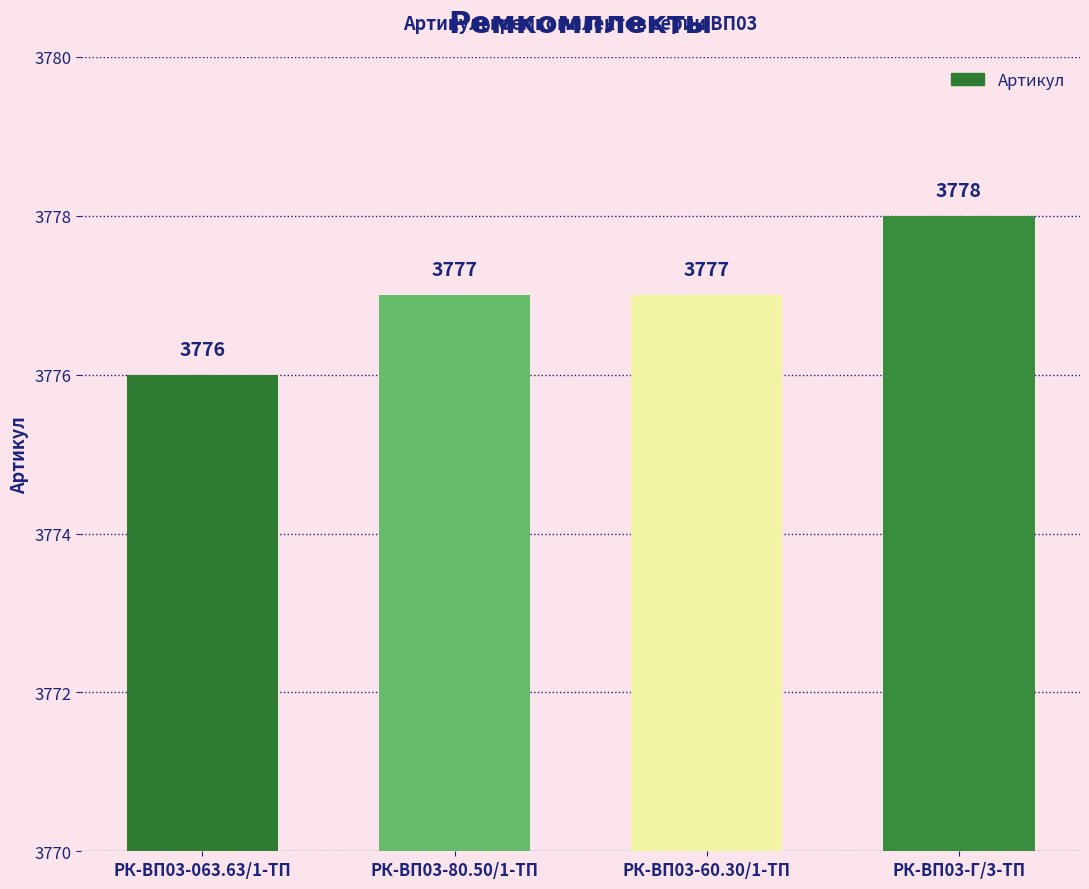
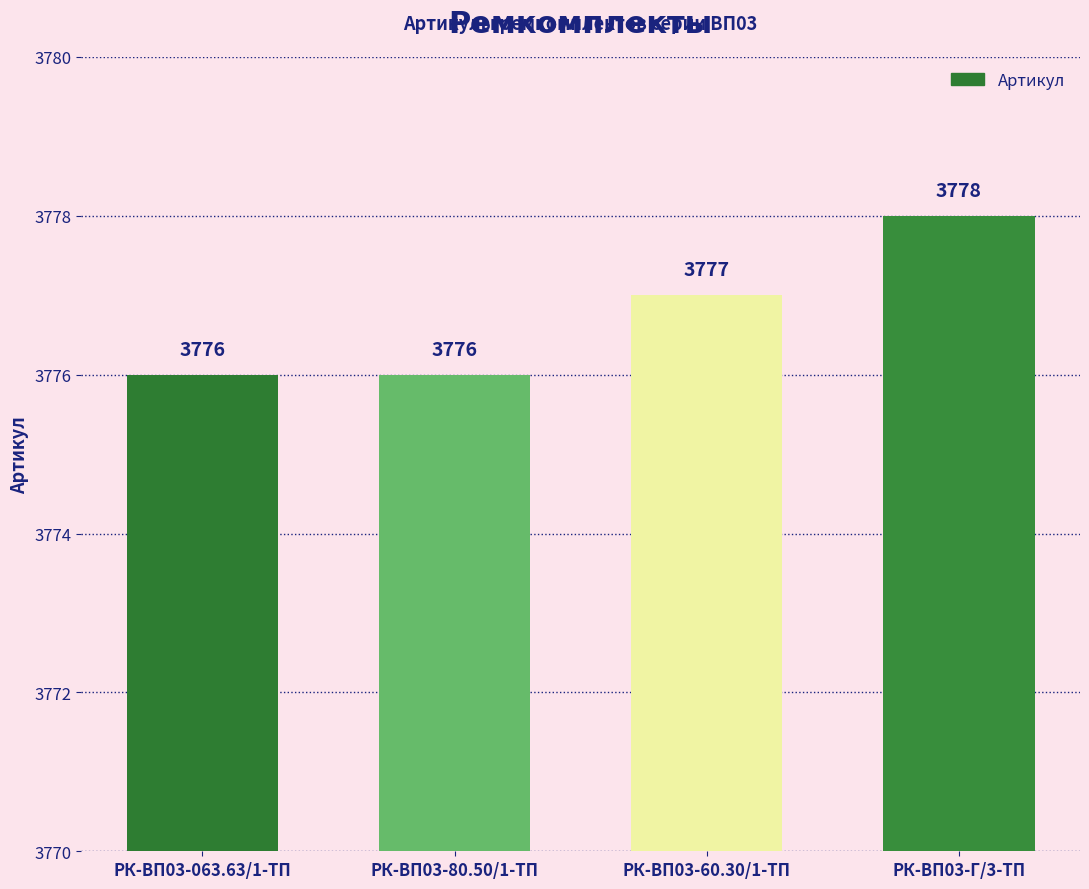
  {
    "РК-ВП03-063.63/1-ТП": 3776,
-   "РК-ВП03-80.50/1-ТП": 3777,
+   "РК-ВП03-80.50/1-ТП": 3776,
    "РК-ВП03-60.30/1-ТП": 3777,
    "РК-ВП03-Г/3-ТП": 3778
  }
